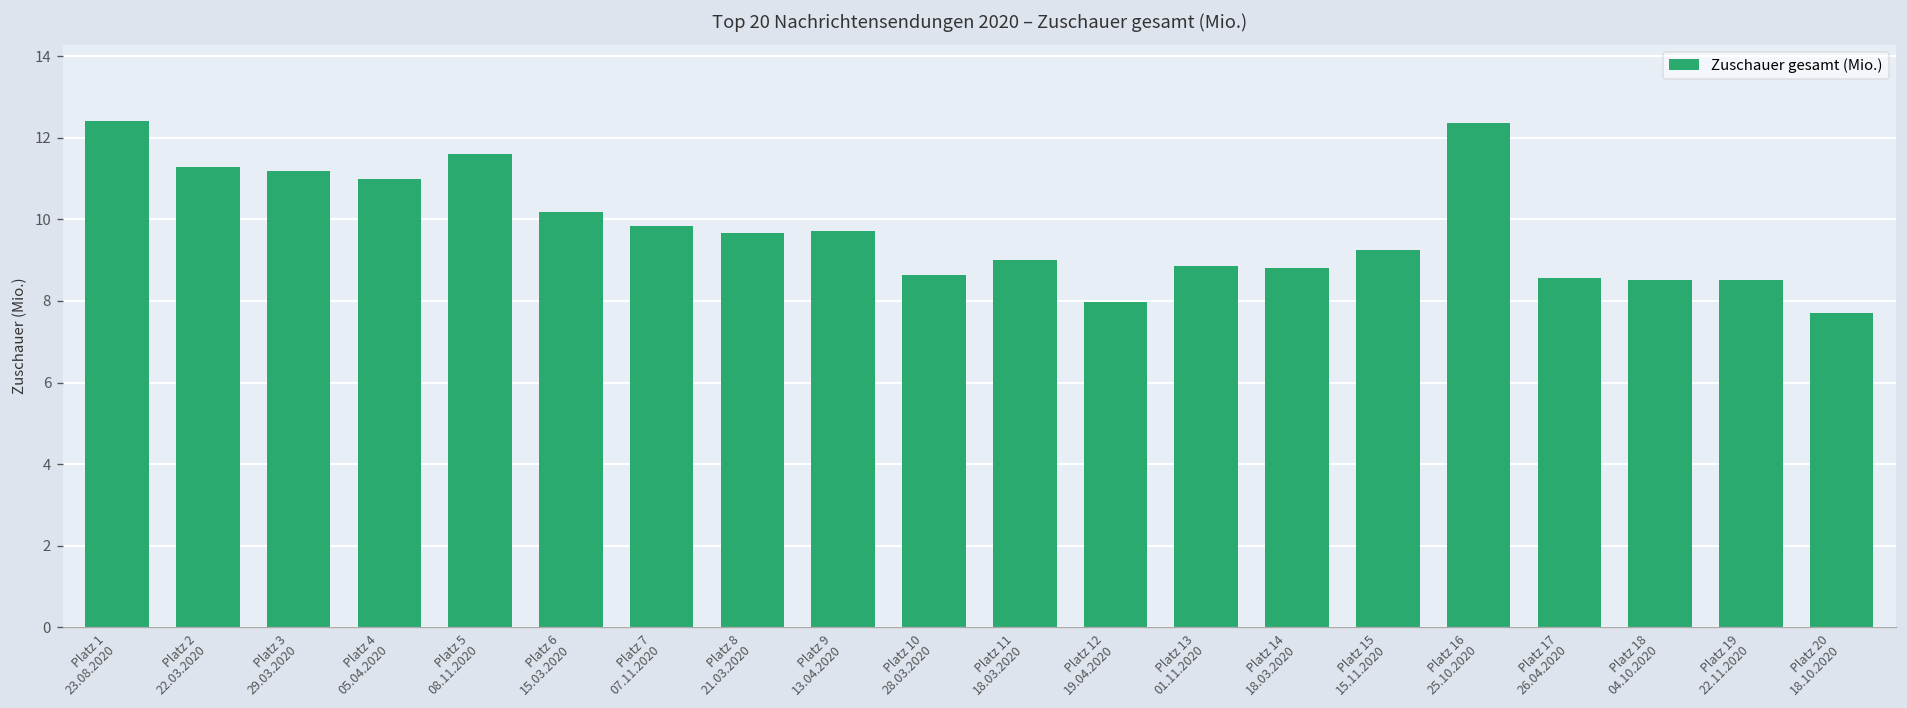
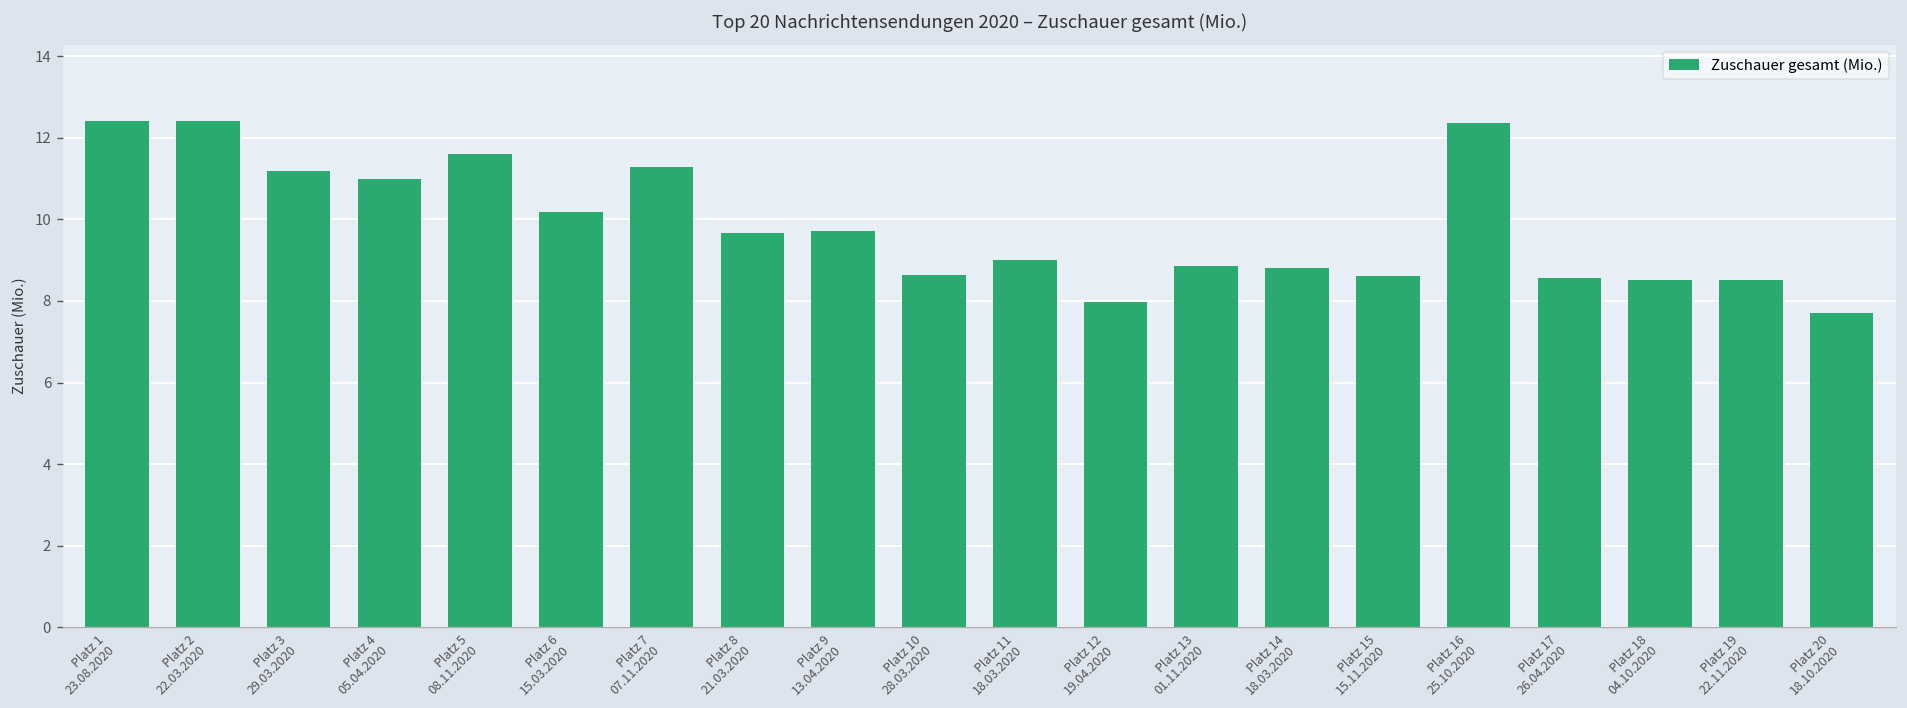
  {
    "Platz 1 23.08.2020": 12.4,
-   "Platz 2 22.03.2020": 11.3,
+   "Platz 2 22.03.2020": 12.4,
    "Platz 3 29.03.2020": 11.2,
    "Platz 4 05.04.2020": 11.0,
    "Platz 5 08.11.2020": 11.6,
    "Platz 6 15.03.2020": 10.2,
-   "Platz 7 07.11.2020": 9.8,
+   "Platz 7 07.11.2020": 11.3,
    "Platz 8 21.03.2020": 9.7,
    "Platz 9 13.04.2020": 9.7,
    "Platz 10 28.03.2020": 8.6,
    "Platz 11 18.03.2020": 9.0,
    "Platz 12 19.04.2020": 8.0,
    "Platz 13 01.11.2020": 8.9,
    "Platz 14 18.03.2020": 8.8,
-   "Platz 15 15.11.2020": 9.3,
+   "Platz 15 15.11.2020": 8.6,
    "Platz 16 25.10.2020": 12.4,
    "Platz 17 26.04.2020": 8.6,
    "Platz 18 04.10.2020": 8.5,
    "Platz 19 22.11.2020": 8.5,
    "Platz 20 18.10.2020": 7.7
  }
